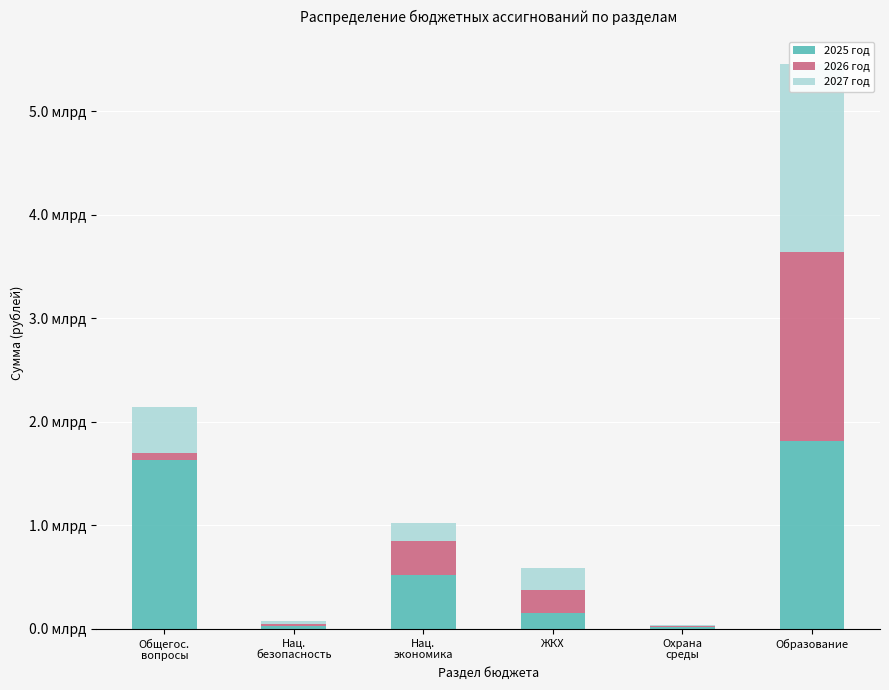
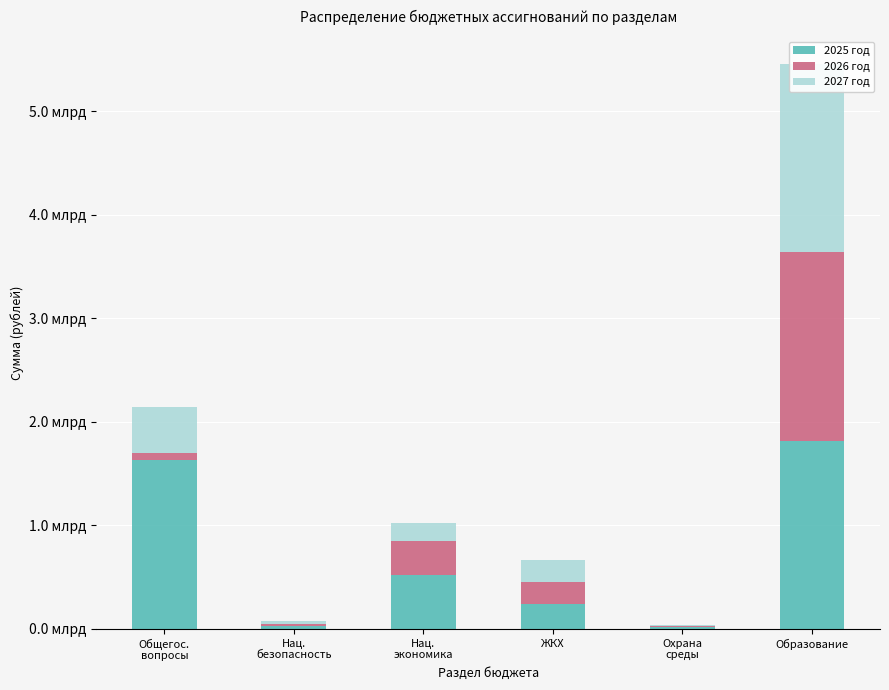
  {
    "2025 год": {
      "Общегос. вопросы": "1.63 млрд",
      "Нац. безопасность": "0.03 млрд",
      "Нац. экономика": "0.52 млрд",
-     "ЖКХ": "0.16 млрд",
+     "ЖКХ": "0.24 млрд",
      "Образование": "1.82 млрд"
    },
    "2026 год": {
      "Общегос. вопросы": "0.08 млрд",
      "Нац. экономика": "0.33 млрд",
      "ЖКХ": "0.22 млрд",
      "Образование": "1.83 млрд"
    },
    "2027 год": {
      "Общегос. вопросы": "0.44 млрд",
      "Нац. экономика": "0.17 млрд",
      "ЖКХ": "0.22 млрд"
    }
  }
